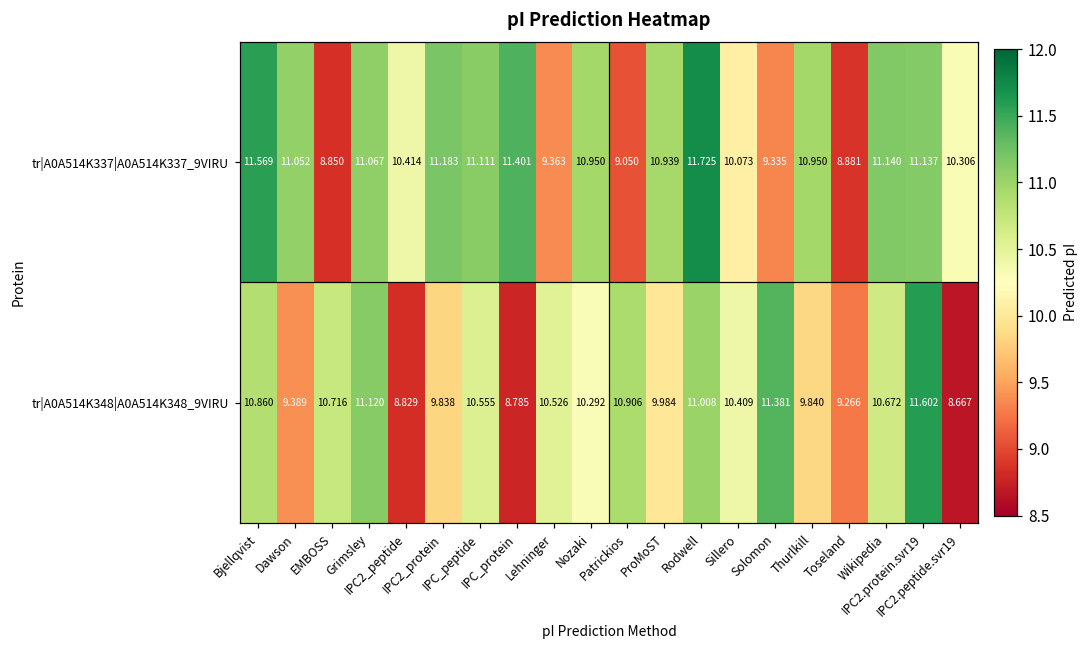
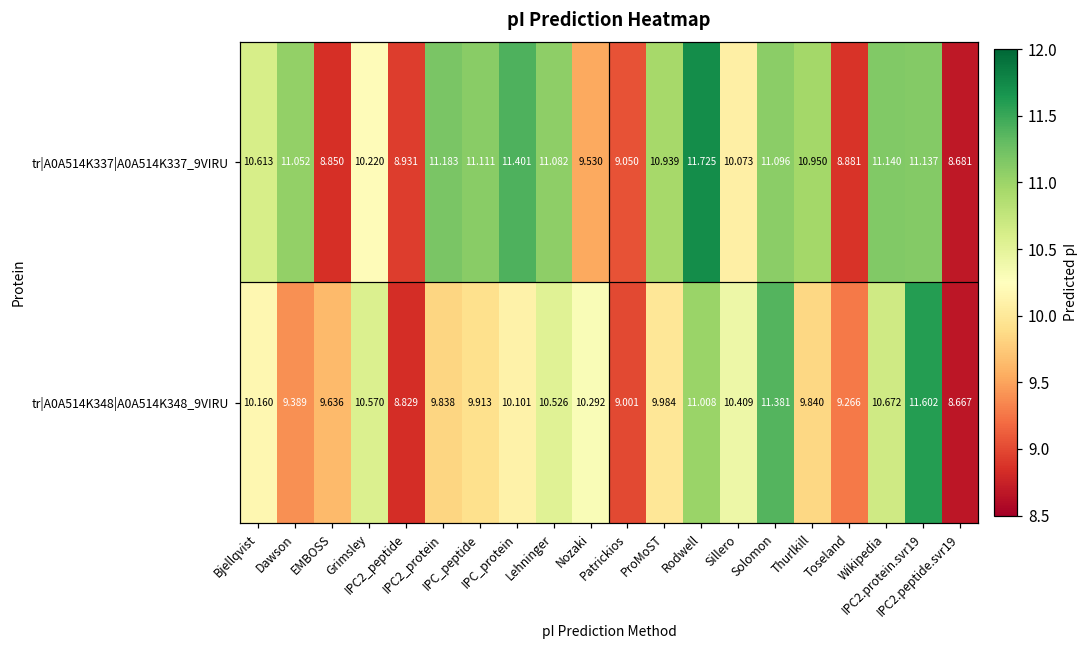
  {
    "tr|A0A514K337|A0A514K337_9VIRU": {
-     "Bjellqvist": 11.569,
+     "Bjellqvist": 10.613,
      "Dawson": 11.052,
      "EMBOSS": 8.850,
-     "Grimsley": 11.067,
-     "IPC2_peptide": 10.414,
+     "Grimsley": 10.220,
+     "IPC2_peptide": 8.931,
      "IPC2_protein": 11.183,
      "IPC_peptide": 11.111,
      "IPC_protein": 11.401,
-     "Lehninger": 9.363,
-     "Nozaki": 10.950,
+     "Lehninger": 11.082,
+     "Nozaki": 9.530,
      "Patrickios": 9.050,
      "ProMoST": 10.939,
      "Rodwell": 11.725,
      "Sillero": 10.073,
-     "Solomon": 9.335,
+     "Solomon": 11.096,
      "Thurlkill": 10.950,
      "Toseland": 8.881,
      "Wikipedia": 11.140,
      "IPC2.protein.svr19": 11.137,
-     "IPC2.peptide.svr19": 10.306
+     "IPC2.peptide.svr19": 8.681
    },
    "tr|A0A514K348|A0A514K348_9VIRU": {
-     "Bjellqvist": 10.860,
+     "Bjellqvist": 10.160,
      "Dawson": 9.389,
-     "EMBOSS": 10.716,
-     "Grimsley": 11.120,
+     "EMBOSS": 9.636,
+     "Grimsley": 10.570,
      "IPC2_peptide": 8.829,
      "IPC2_protein": 9.838,
-     "IPC_peptide": 10.555,
-     "IPC_protein": 8.785,
+     "IPC_peptide": 9.913,
+     "IPC_protein": 10.101,
      "Lehninger": 10.526,
      "Nozaki": 10.292,
-     "Patrickios": 10.906,
+     "Patrickios": 9.001,
      "ProMoST": 9.984,
      "Rodwell": 11.008,
      "Sillero": 10.409,
      "Solomon": 11.381,
      "Thurlkill": 9.840,
      "Toseland": 9.266,
      "Wikipedia": 10.672,
      "IPC2.protein.svr19": 11.602,
      "IPC2.peptide.svr19": 8.667
    }
  }
